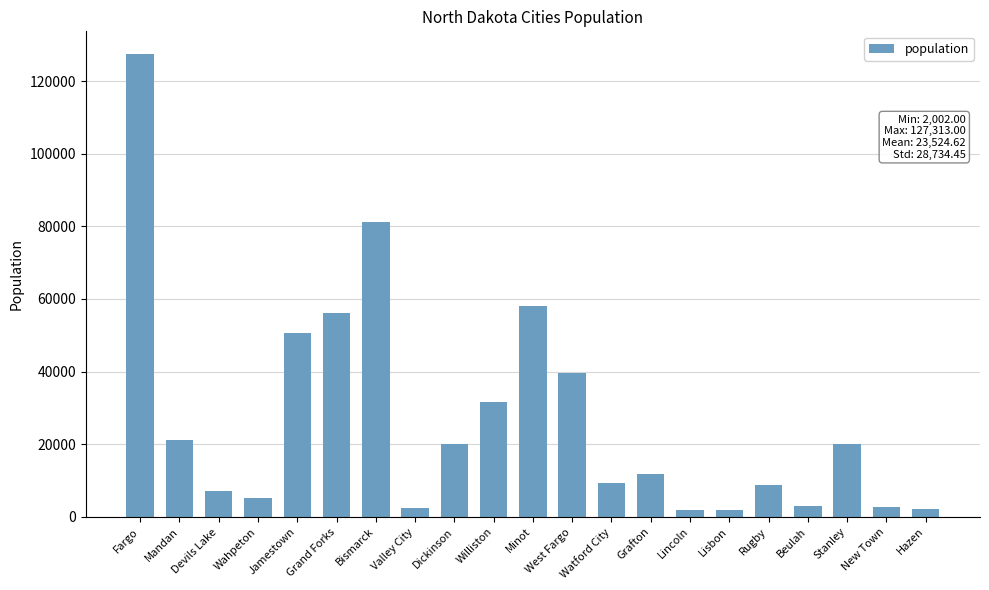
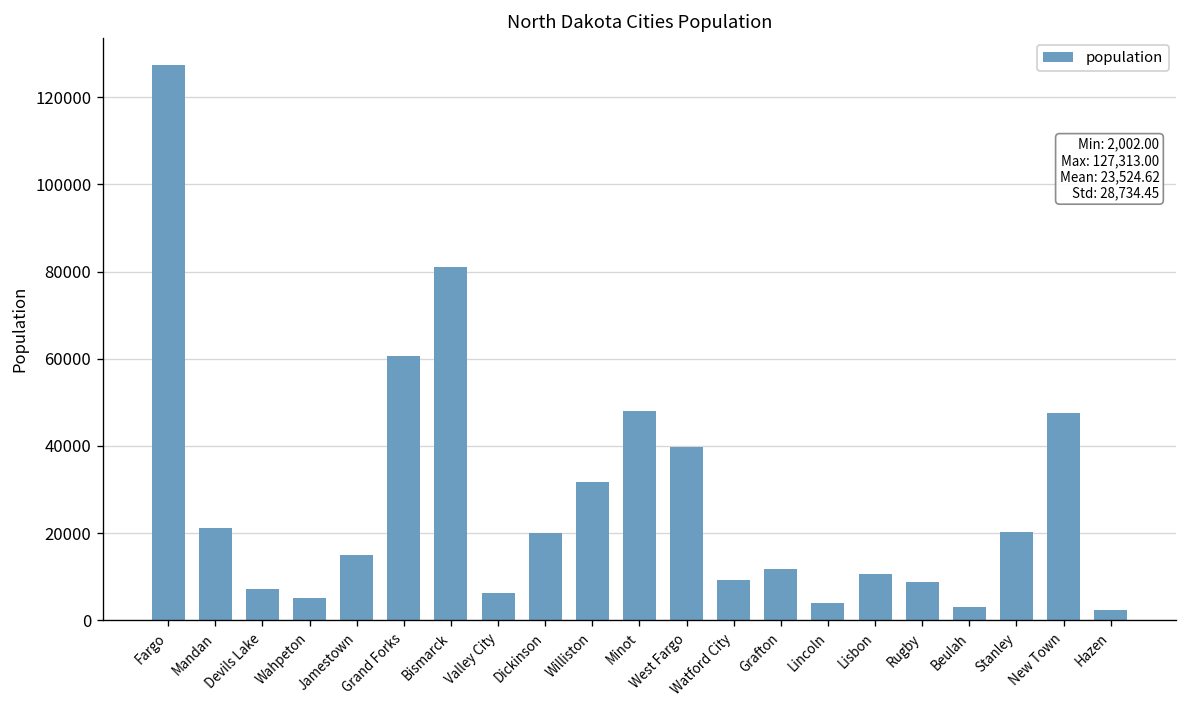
  {
    "Fargo": 127000,
    "Mandan": 21000,
    "Devils Lake": 7000,
    "Wahpeton": 5000,
-   "Jamestown": 51000,
-   "Grand Forks": 56000,
+   "Jamestown": 15000,
+   "Grand Forks": 61000,
    "Bismarck": 81000,
-   "Valley City": 3000,
+   "Valley City": 6000,
    "Dickinson": 20000,
    "Williston": 32000,
-   "Minot": 58000,
+   "Minot": 48000,
    "West Fargo": 40000,
    "Watford City": 9000,
    "Grafton": 12000,
-   "Lincoln": 2000,
-   "Lisbon": 2000,
+   "Lincoln": 4000,
+   "Lisbon": 11000,
    "Rugby": 9000,
    "Beulah": 3000,
    "Stanley": 20000,
-   "New Town": 3000,
+   "New Town": 48000,
    "Hazen": 2000
  }
